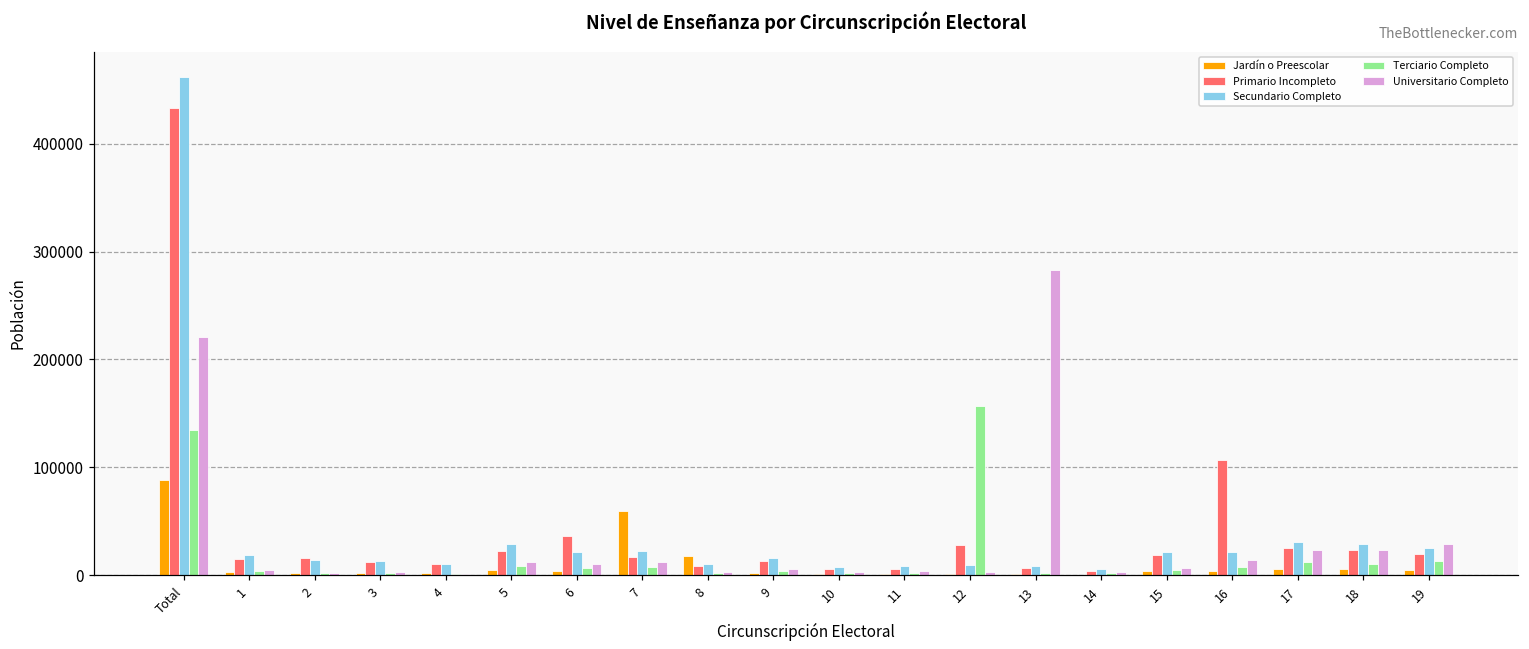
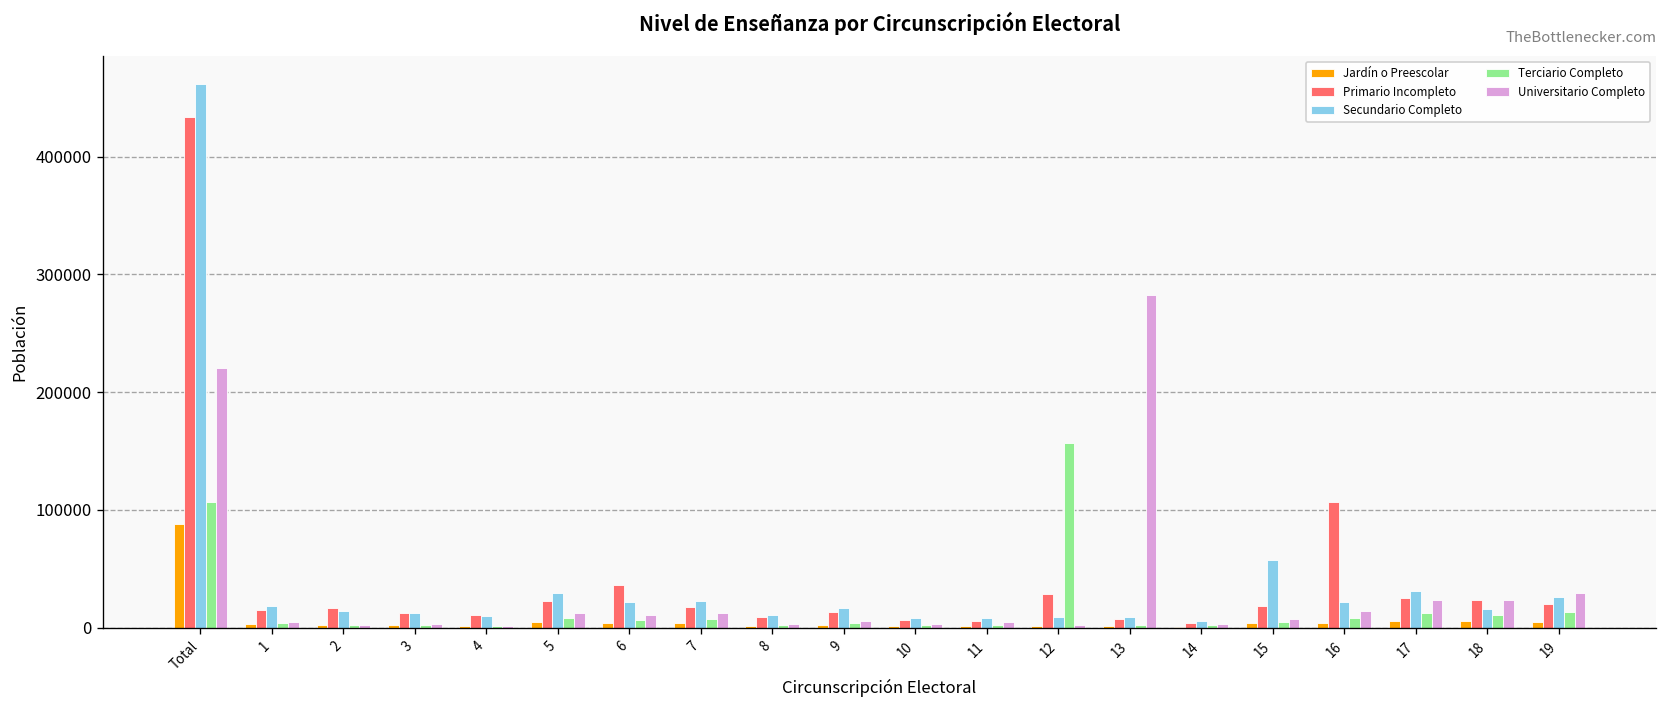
  {
    "Jardín o Preescolar": {
      "Total": 90000,
      "1": 0,
      "5": 10000,
      "6": 0,
-     "7": 60000,
-     "8": 20000,
+     "7": 0,
+     "8": 0,
      "9": 0,
      "15": 0,
      "16": 0,
      "17": 10000,
      "18": 10000,
      "19": 0
    },
    "Primario Incompleto": {
      "Total": 430000,
      "1": 10000,
      "2": 20000,
      "3": 10000,
      "4": 10000,
      "5": 20000,
      "6": 40000,
      "7": 20000,
      "8": 10000,
      "9": 10000,
      "10": 10000,
      "11": 10000,
      "12": 30000,
      "13": 10000,
      "14": 0,
      "15": 20000,
      "16": 110000,
      "17": 30000,
      "18": 20000,
      "19": 20000
    },
    "Secundario Completo": {
      "Total": 460000,
      "1": 20000,
      "2": 10000,
      "3": 10000,
      "4": 10000,
      "5": 30000,
      "6": 20000,
      "7": 20000,
      "8": 10000,
      "9": 20000,
      "10": 10000,
      "11": 10000,
      "12": 10000,
      "13": 10000,
      "14": 10000,
-     "15": 20000,
+     "15": 60000,
      "16": 20000,
      "17": 30000,
-     "18": 30000,
+     "18": 20000,
      "19": 30000
    },
    "Terciario Completo": {
-     "Total": 130000,
+     "Total": 110000,
      "1": 0,
      "5": 10000,
      "6": 10000,
      "7": 10000,
      "9": 0,
      "12": 160000,
      "15": 0,
      "16": 10000,
      "17": 10000,
      "18": 10000,
      "19": 10000
    },
    "Universitario Completo": {
      "Total": 220000,
      "1": 0,
      "3": 0,
      "5": 10000,
      "6": 10000,
      "7": 10000,
      "8": 0,
      "9": 10000,
      "10": 0,
      "11": 0,
      "12": 0,
      "13": 280000,
      "14": 0,
      "15": 10000,
      "16": 10000,
      "17": 20000,
      "18": 20000,
      "19": 30000
    }
  }
